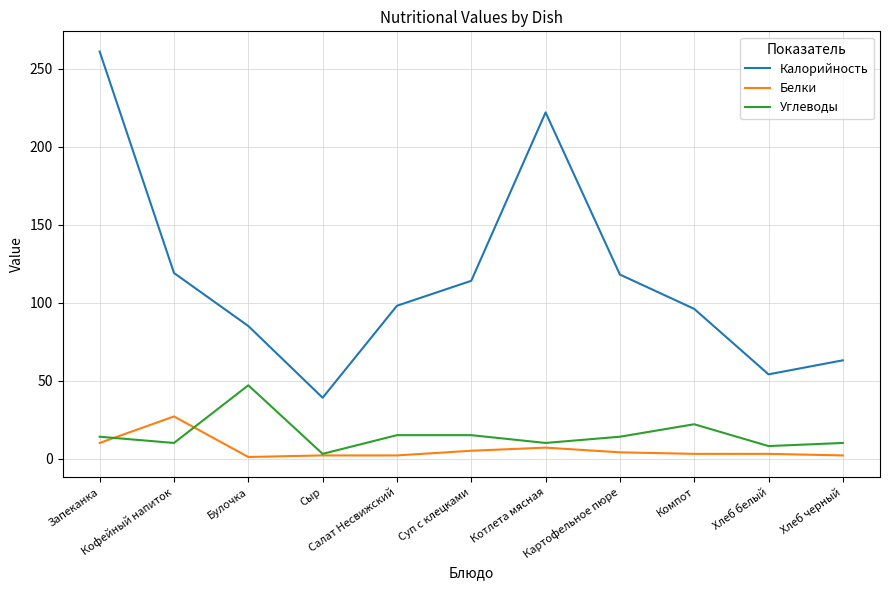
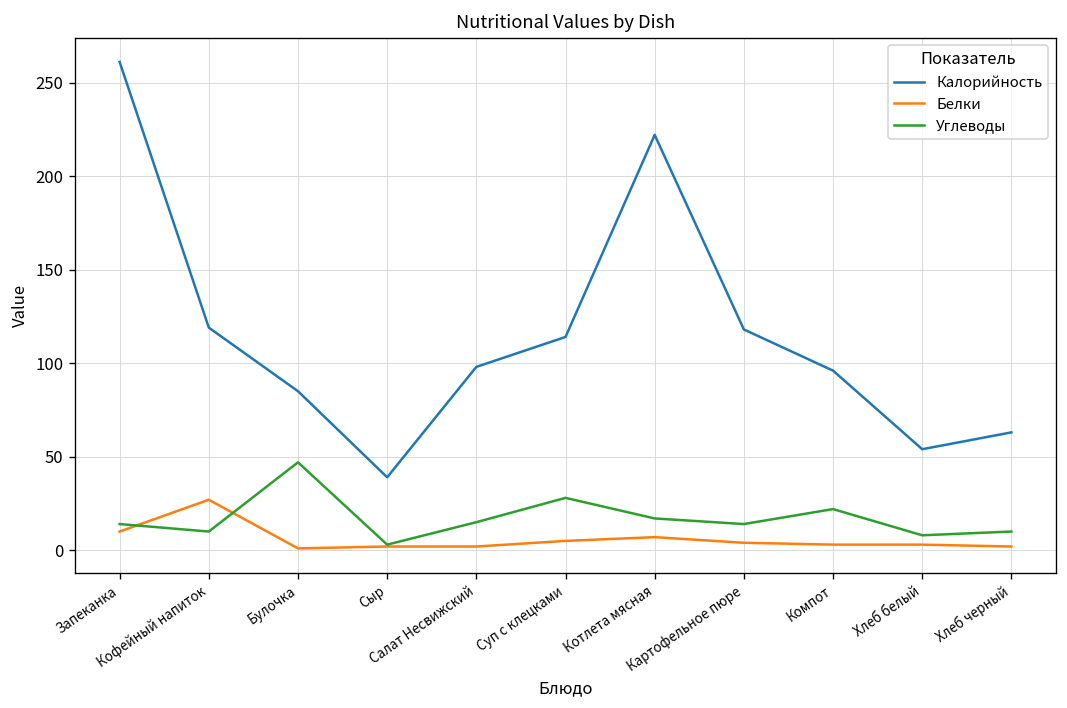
  {
    "Калорийность": {
      "Запеканка": 261,
      "Кофейный напиток": 119,
      "Булочка": 85,
      "Сыр": 39,
      "Салат Несвижский": 98,
      "Суп с клецками": 114,
      "Котлета мясная": 222,
      "Картофельное пюре": 118,
      "Компот": 96,
      "Хлеб белый": 54,
      "Хлеб черный": 63
    },
    "Белки": {
      "Запеканка": 10,
      "Кофейный напиток": 27,
      "Булочка": 1,
      "Салат Несвижский": 2,
      "Суп с клецками": 5,
      "Котлета мясная": 7,
      "Картофельное пюре": 4,
      "Компот": 3,
      "Хлеб белый": 3,
      "Хлеб черный": 2
    },
    "Углеводы": {
      "Запеканка": 14,
      "Кофейный напиток": 10,
      "Булочка": 47,
      "Салат Несвижский": 15,
-     "Суп с клецками": 15,
-     "Котлета мясная": 10,
+     "Суп с клецками": 28,
+     "Котлета мясная": 17,
      "Картофельное пюре": 14,
      "Компот": 22,
      "Хлеб белый": 8,
      "Хлеб черный": 10
    }
  }
